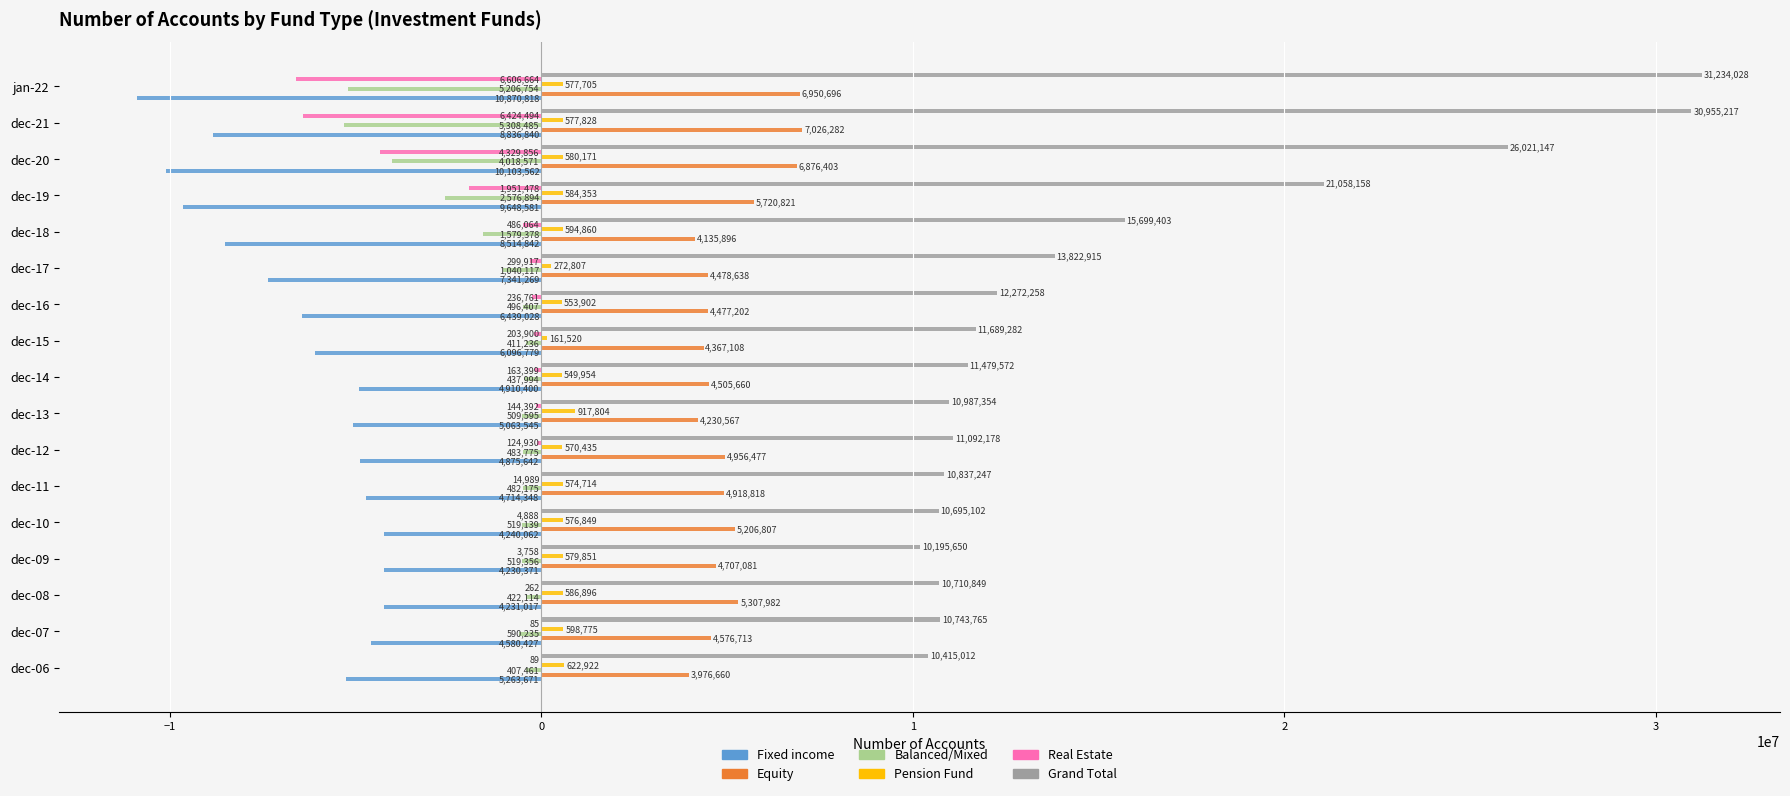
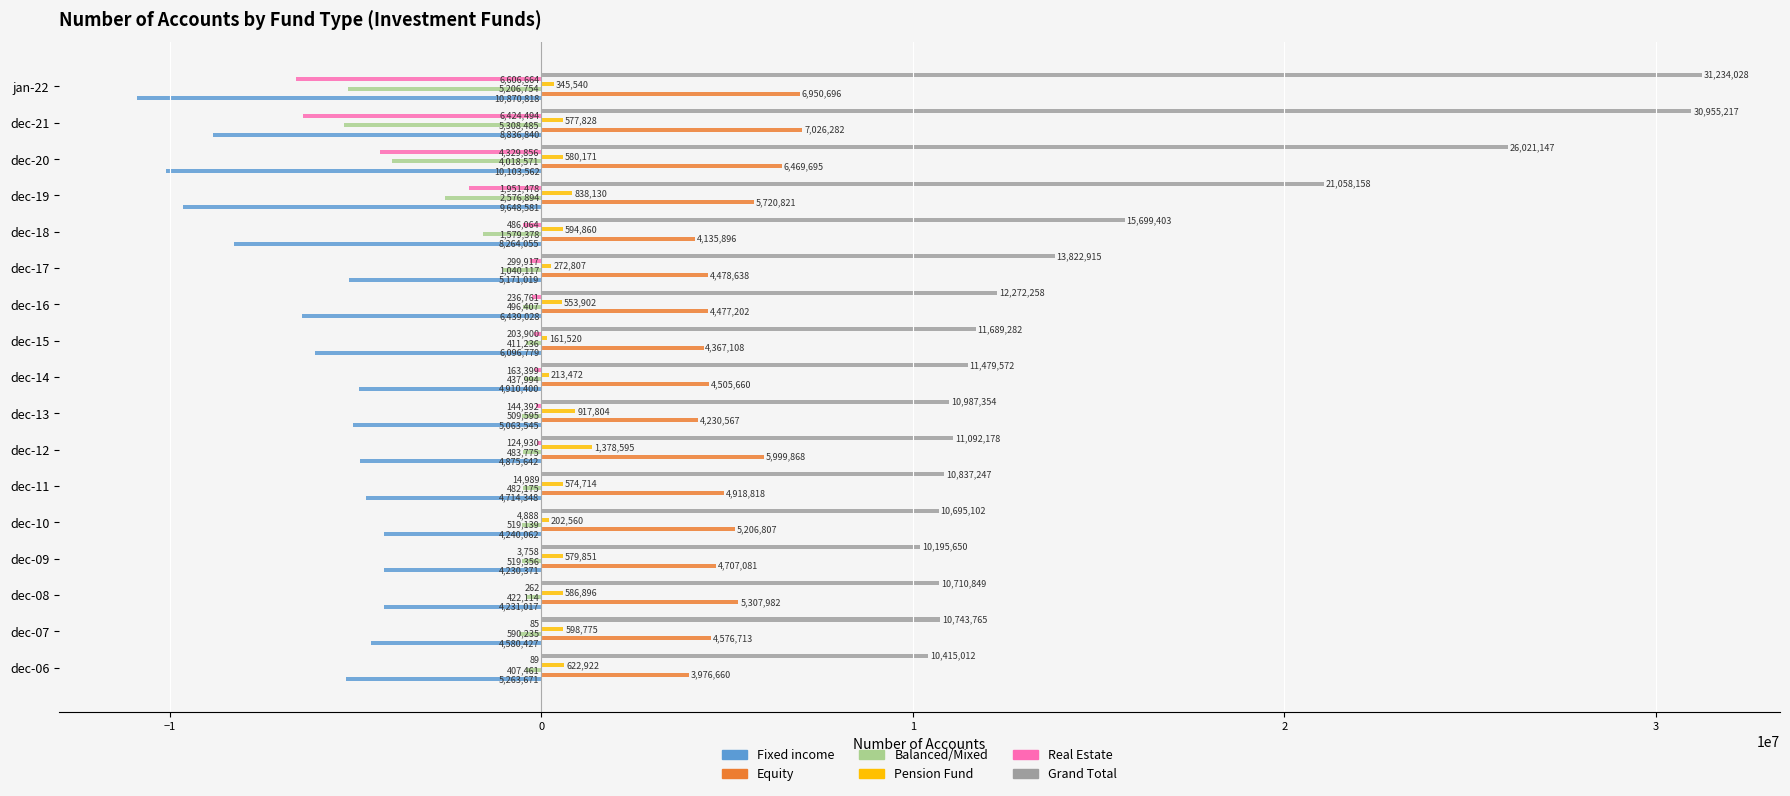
  {
    "Fixed income": {
-     "dec-18": "8,514,842",
-     "dec-17": "7,341,269"
+     "dec-18": "8,264,055",
+     "dec-17": "5,171,019"
    },
    "Equity": {
      "jan-22": "6,950,696",
      "dec-21": "7,026,282",
-     "dec-20": "6,876,403",
+     "dec-20": "6,469,695",
      "dec-19": "5,720,821",
      "dec-18": "4,135,896",
      "dec-17": "4,478,638",
      "dec-16": "4,477,202",
      "dec-15": "4,367,108",
      "dec-14": "4,505,660",
      "dec-13": "4,230,567",
-     "dec-12": "4,956,477",
+     "dec-12": "5,999,868",
      "dec-11": "4,918,818",
      "dec-10": "5,206,807",
      "dec-09": "4,707,081",
      "dec-08": "5,307,982",
      "dec-07": "4,576,713",
      "dec-06": "3,976,660"
    },
    "Pension Fund": {
-     "jan-22": "577,705",
+     "jan-22": "345,540",
      "dec-21": "577,828",
      "dec-20": "580,171",
-     "dec-19": "584,353",
+     "dec-19": "838,130",
      "dec-18": "594,860",
      "dec-17": "272,807",
      "dec-16": "553,902",
      "dec-15": "161,520",
-     "dec-14": "549,954",
+     "dec-14": "213,472",
      "dec-13": "917,804",
-     "dec-12": "570,435",
+     "dec-12": "1,378,595",
      "dec-11": "574,714",
-     "dec-10": "576,849",
+     "dec-10": "202,560",
      "dec-09": "579,851",
      "dec-08": "586,896",
      "dec-07": "598,775",
      "dec-06": "622,922"
    }
  }
